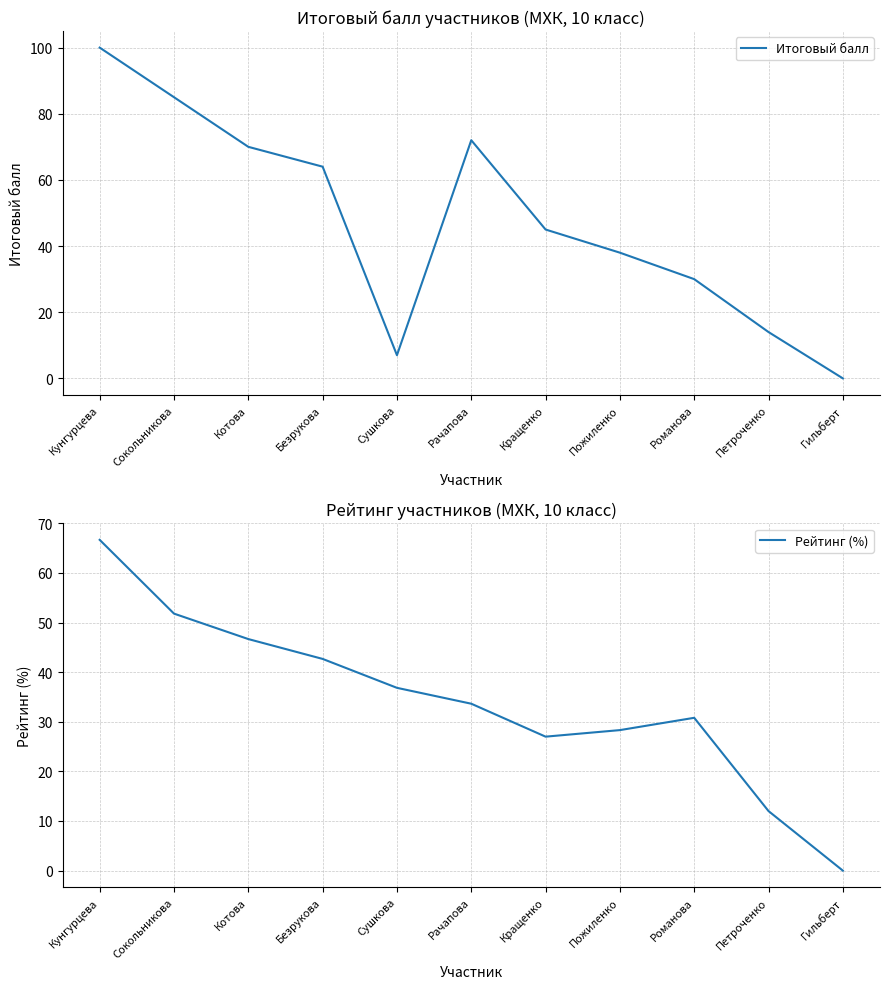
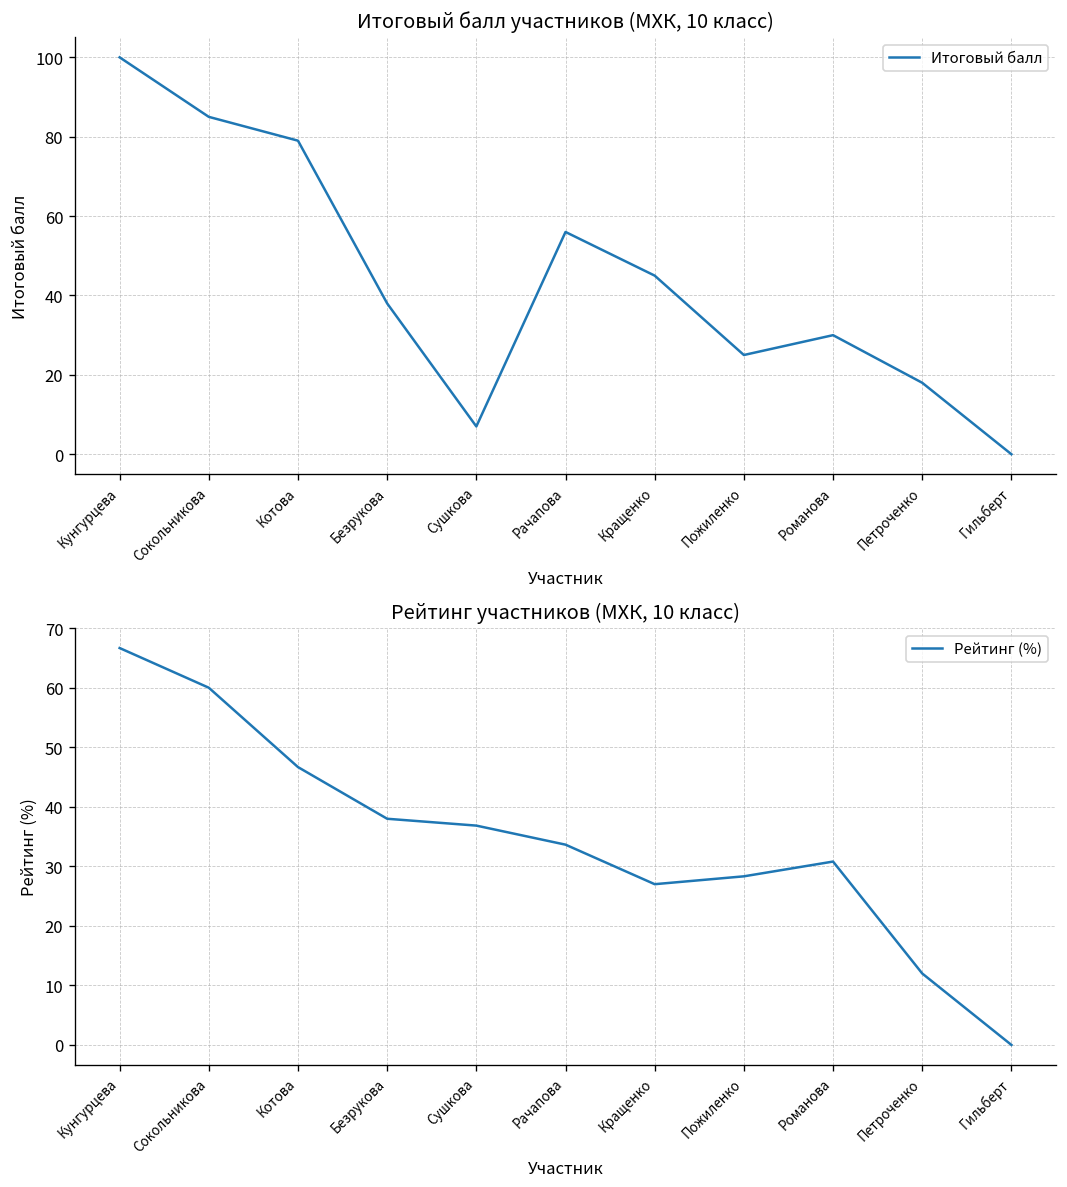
  {
    "Итоговый балл участников (МХК, 10 класс)": {
      "Кунгурцева": 100,
      "Сокольникова": 85,
-     "Котова": 70,
-     "Безрукова": 64,
+     "Котова": 79,
+     "Безрукова": 38,
      "Сушкова": 7,
-     "Рачапова": 72,
+     "Рачапова": 56,
      "Кращенко": 45,
-     "Пожиленко": 38,
+     "Пожиленко": 25,
      "Романова": 30,
-     "Петроченко": 14,
+     "Петроченко": 18,
      "Гильберт": 0
    },
    "Рейтинг участников (МХК, 10 класс)": {
      "Кунгурцева": 67,
-     "Сокольникова": 52,
+     "Сокольникова": 60,
      "Котова": 47,
-     "Безрукова": 43,
+     "Безрукова": 38,
      "Сушкова": 37,
      "Рачапова": 34,
      "Кращенко": 27,
      "Пожиленко": 28,
      "Романова": 31,
      "Петроченко": 12,
      "Гильберт": 0
    }
  }
